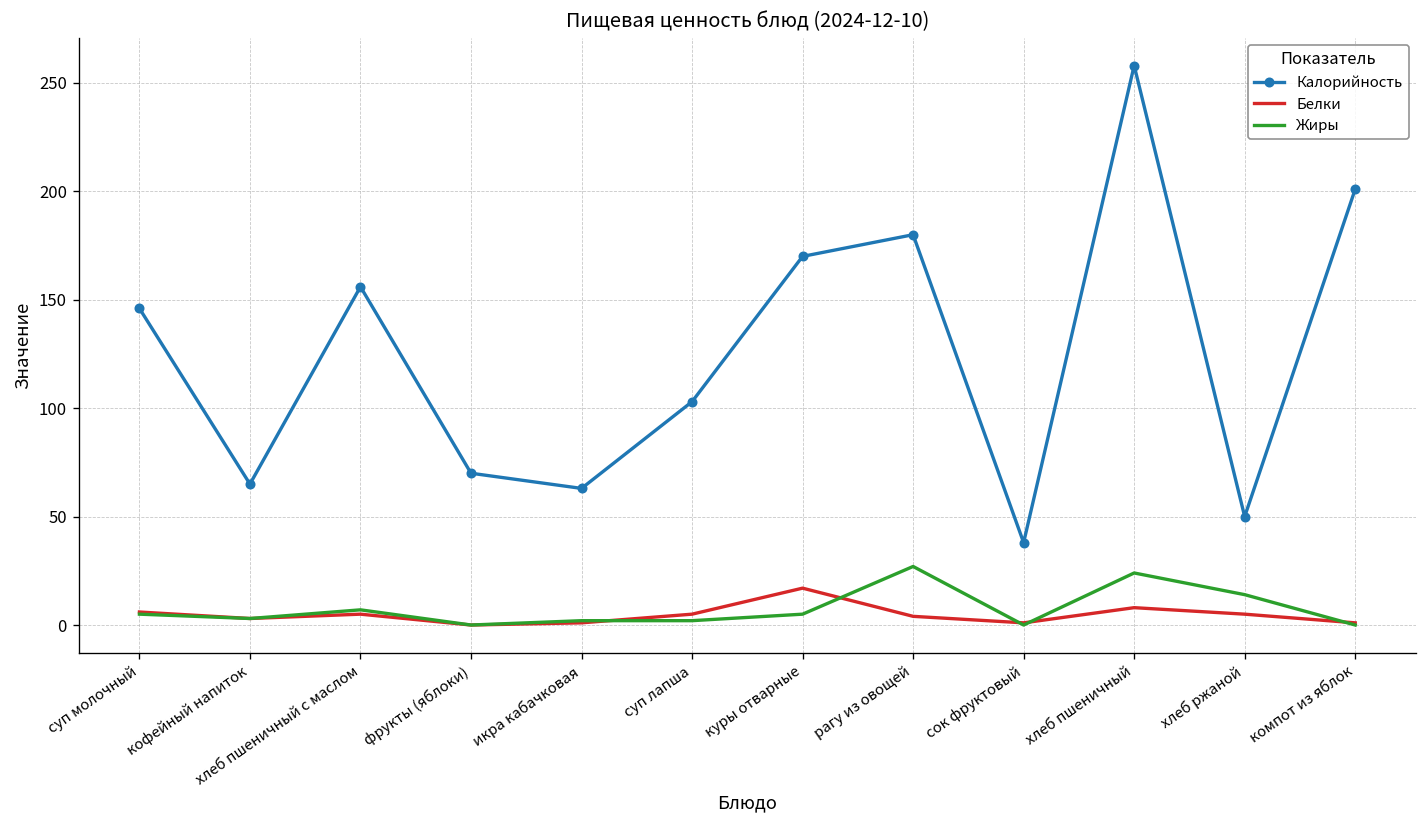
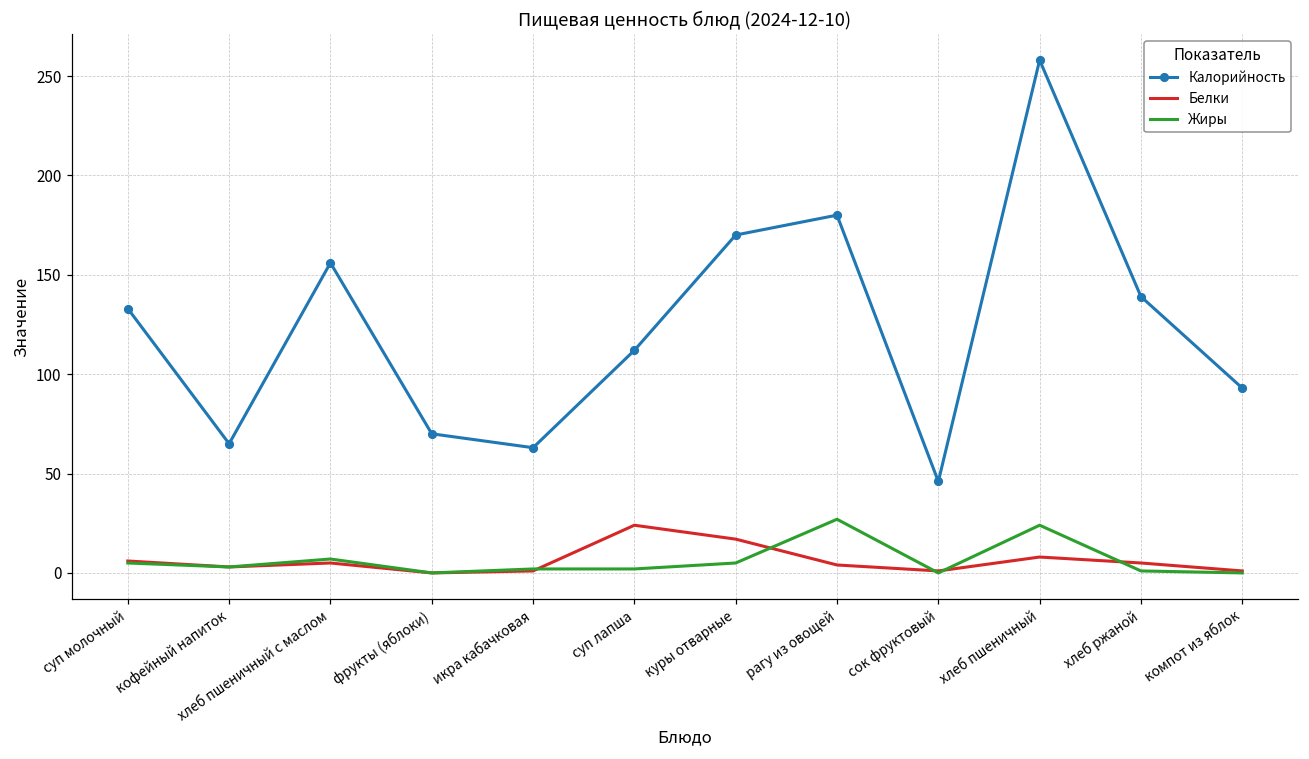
  {
    "Калорийность": {
-     "суп молочный": 146,
+     "суп молочный": 133,
      "кофейный напиток": 65,
      "хлеб пшеничный с маслом": 156,
      "фрукты (яблоки)": 70,
      "икра кабачковая": 63,
-     "суп лапша": 103,
+     "суп лапша": 112,
      "куры отварные": 170,
      "рагу из овощей": 180,
-     "сок фруктовый": 38,
+     "сок фруктовый": 46,
      "хлеб пшеничный": 258,
-     "хлеб ржаной": 50,
-     "компот из яблок": 201
+     "хлеб ржаной": 139,
+     "компот из яблок": 93
    },
    "Белки": {
      "хлеб пшеничный с маслом": 5,
-     "суп лапша": 5,
+     "суп лапша": 24,
      "куры отварные": 17,
      "рагу из овощей": 4,
      "хлеб пшеничный": 8,
      "хлеб ржаной": 5
    },
    "Жиры": {
      "хлеб пшеничный с маслом": 7,
      "суп лапша": 2,
      "куры отварные": 5,
      "рагу из овощей": 27,
      "хлеб пшеничный": 24,
-     "хлеб ржаной": 14
+     "хлеб ржаной": 1
    }
  }
